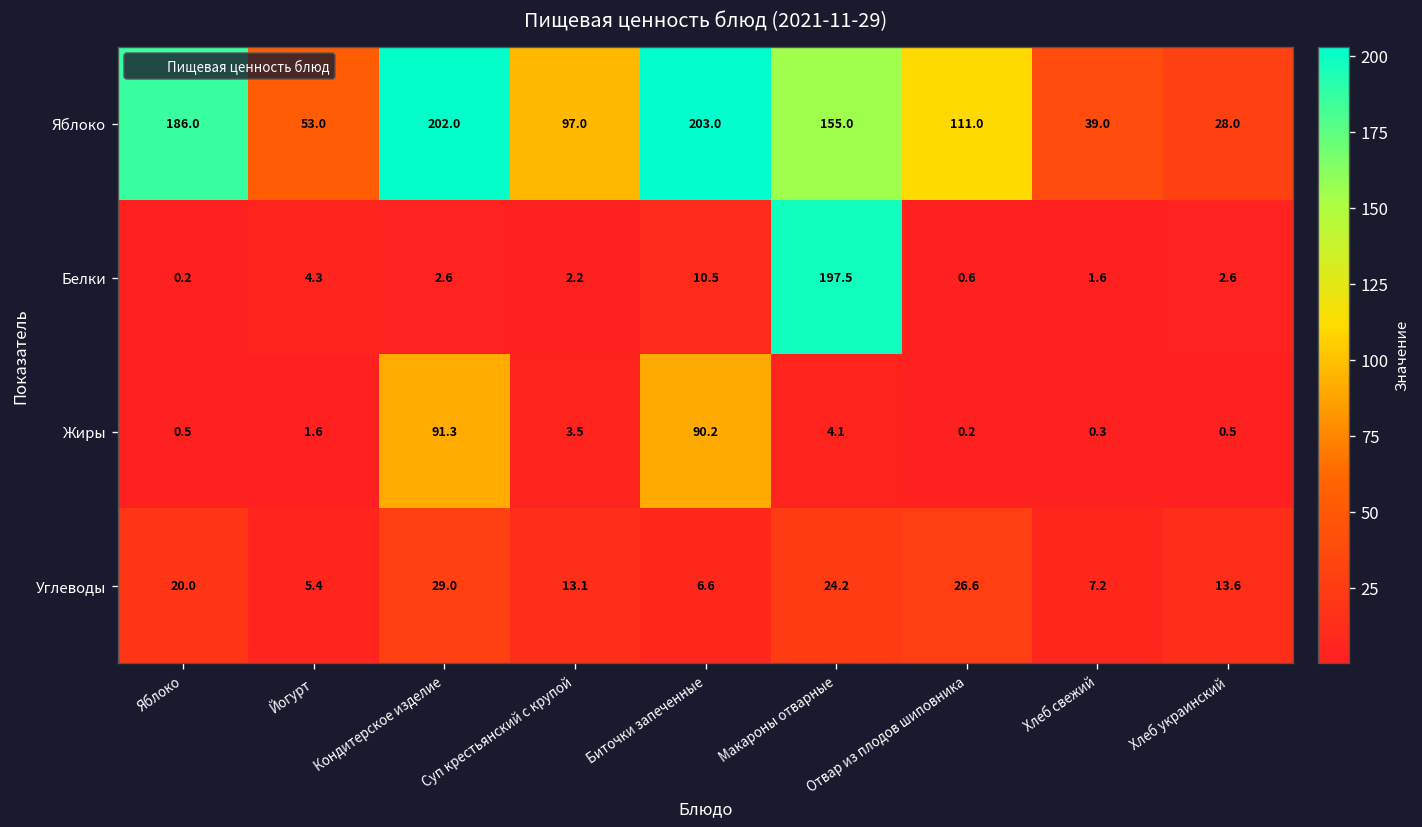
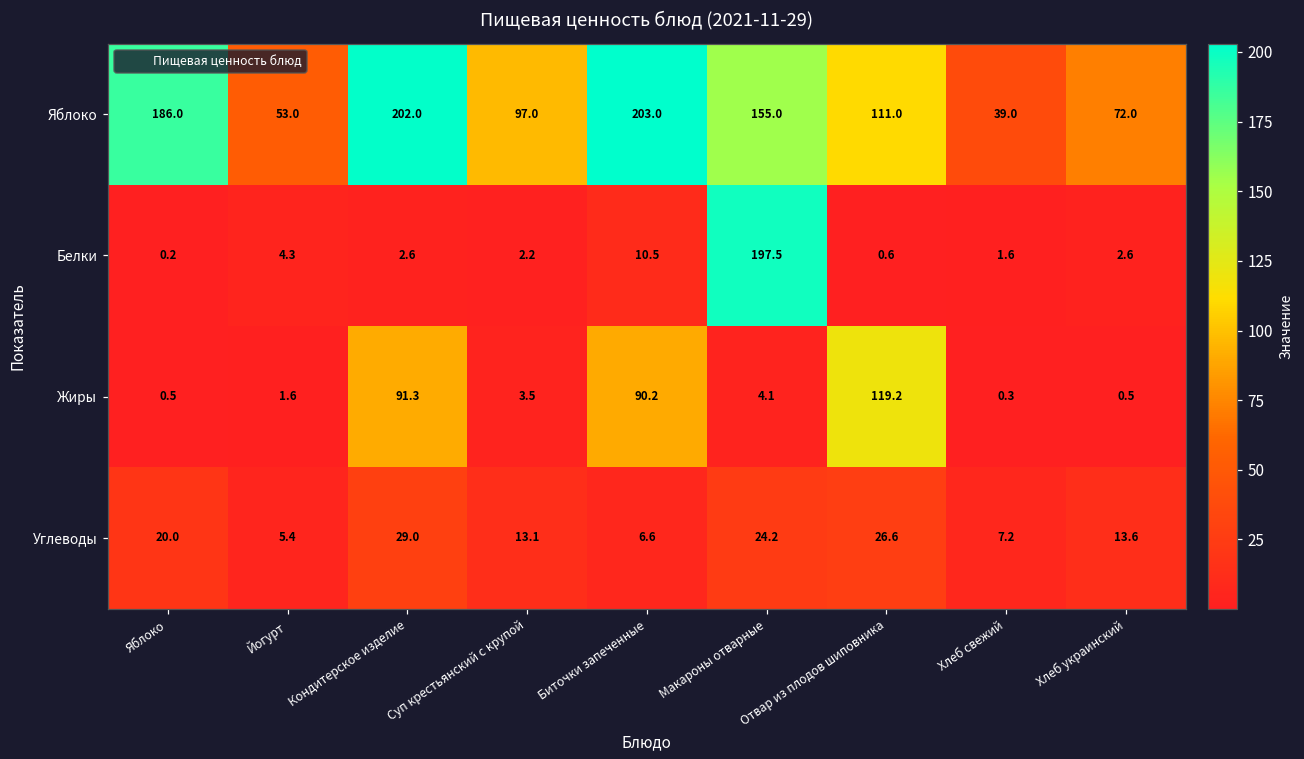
  {
    "Яблоко": {
      "Яблоко": 186.0,
      "Йогурт": 53.0,
      "Кондитерское изделие": 202.0,
      "Суп крестьянский с крупой": 97.0,
      "Биточки запеченные": 203.0,
      "Макароны отварные": 155.0,
      "Отвар из плодов шиповника": 111.0,
      "Хлеб свежий": 39.0,
-     "Хлеб украинский": 28.0
+     "Хлеб украинский": 72.0
    },
    "Белки": {
      "Яблоко": 0.2,
      "Йогурт": 4.3,
      "Кондитерское изделие": 2.6,
      "Суп крестьянский с крупой": 2.2,
      "Биточки запеченные": 10.5,
      "Макароны отварные": 197.5,
      "Отвар из плодов шиповника": 0.6,
      "Хлеб свежий": 1.6,
      "Хлеб украинский": 2.6
    },
    "Жиры": {
      "Яблоко": 0.5,
      "Йогурт": 1.6,
      "Кондитерское изделие": 91.3,
      "Суп крестьянский с крупой": 3.5,
      "Биточки запеченные": 90.2,
      "Макароны отварные": 4.1,
-     "Отвар из плодов шиповника": 0.2,
+     "Отвар из плодов шиповника": 119.2,
      "Хлеб свежий": 0.3,
      "Хлеб украинский": 0.5
    },
    "Углеводы": {
      "Яблоко": 20.0,
      "Йогурт": 5.4,
      "Кондитерское изделие": 29.0,
      "Суп крестьянский с крупой": 13.1,
      "Биточки запеченные": 6.6,
      "Макароны отварные": 24.2,
      "Отвар из плодов шиповника": 26.6,
      "Хлеб свежий": 7.2,
      "Хлеб украинский": 13.6
    }
  }
